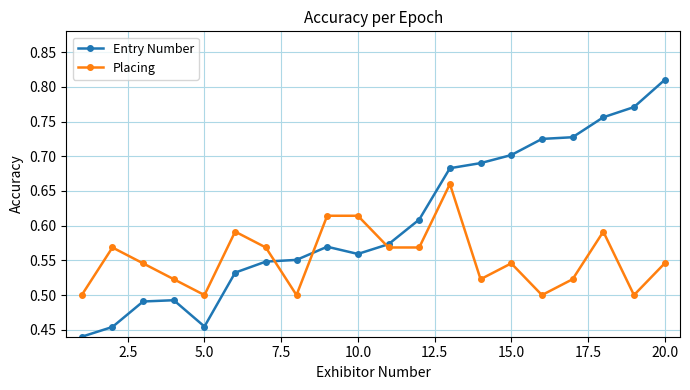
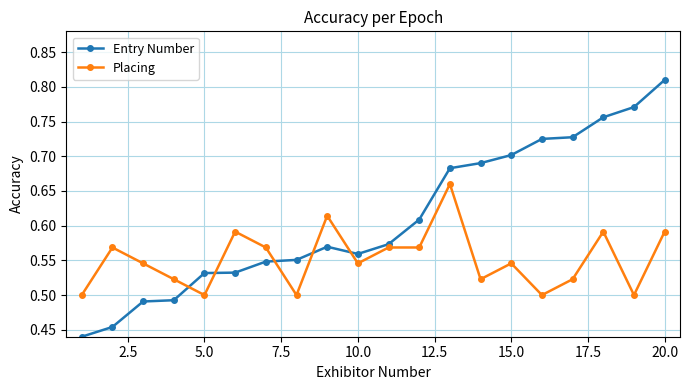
  {
    "Entry Number": {
-     "5.0": 0.45,
+     "5.0": 0.53,
      "10.0": 0.56,
      "15.0": 0.70,
      "20.0": 0.81
    },
    "Placing": {
      "5.0": 0.50,
-     "10.0": 0.61,
+     "10.0": 0.55,
      "15.0": 0.55,
-     "20.0": 0.55
+     "20.0": 0.59
    }
  }
